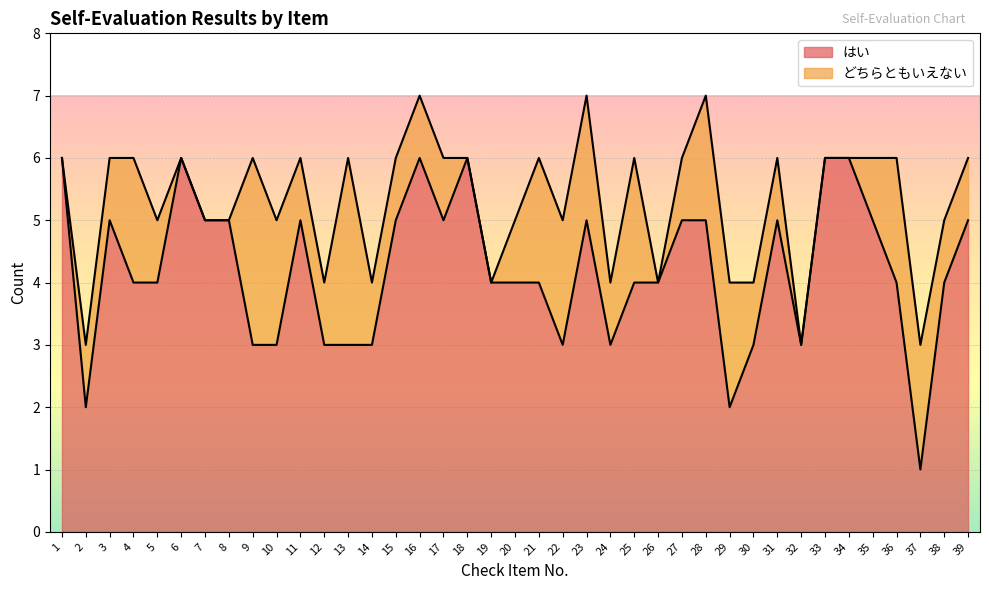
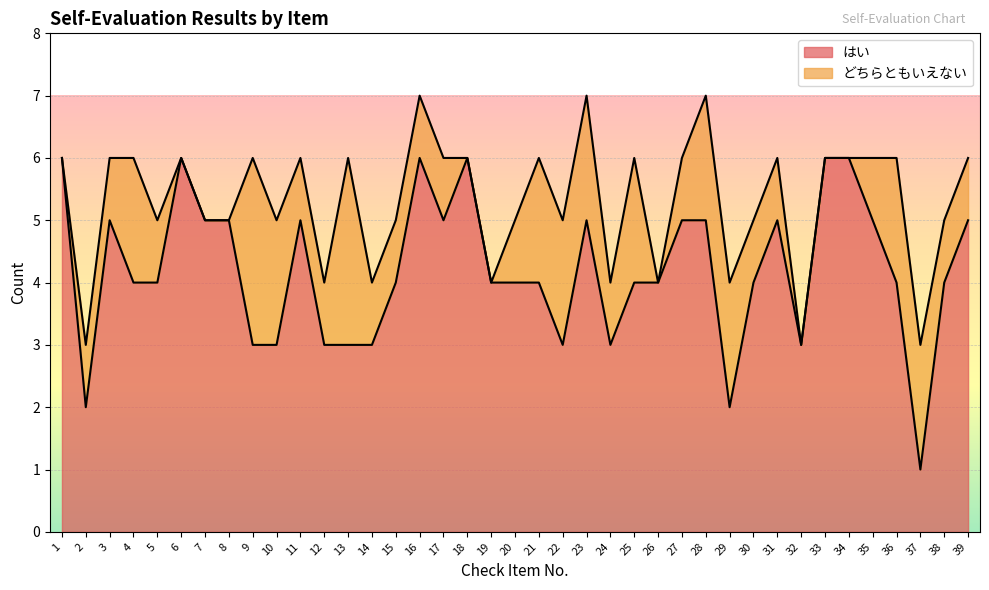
  {
    "はい": {
      "2": 2,
      "3": 5,
      "4": 4,
      "5": 4,
      "9": 3,
      "10": 3,
      "11": 5,
      "12": 3,
      "13": 3,
      "14": 3,
-     "15": 5,
+     "15": 4,
      "16": 6,
      "17": 5,
      "20": 4,
      "21": 4,
      "22": 3,
      "23": 5,
      "24": 3,
      "25": 4,
      "27": 5,
      "28": 5,
      "29": 2,
-     "30": 3,
+     "30": 4,
      "31": 5,
      "35": 5,
      "36": 4,
      "37": 1,
      "38": 4,
      "39": 5
    },
    "どちらともいえない": {
      "2": 1,
      "3": 1,
      "4": 2,
      "5": 1,
      "9": 3,
      "10": 2,
      "11": 1,
      "12": 1,
      "13": 3,
      "14": 1,
      "15": 1,
      "16": 1,
      "17": 1,
      "20": 1,
      "21": 2,
      "22": 2,
      "23": 2,
      "24": 1,
      "25": 2,
      "27": 1,
      "28": 2,
      "29": 2,
      "30": 1,
      "31": 1,
      "35": 1,
      "36": 2,
      "37": 2,
      "38": 1,
      "39": 1
    }
  }
